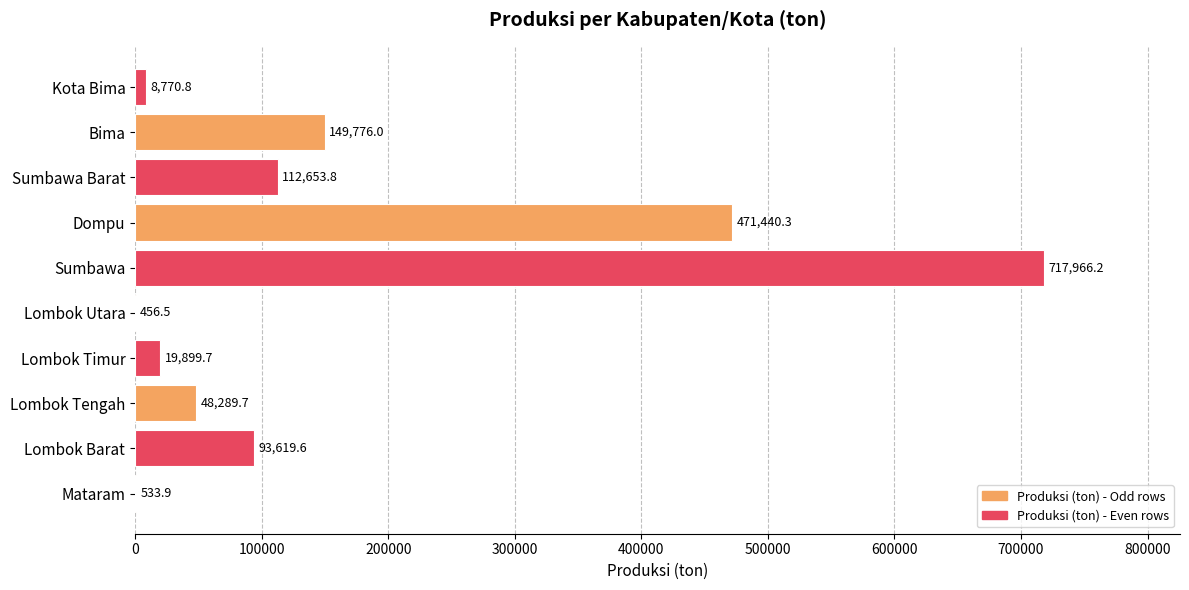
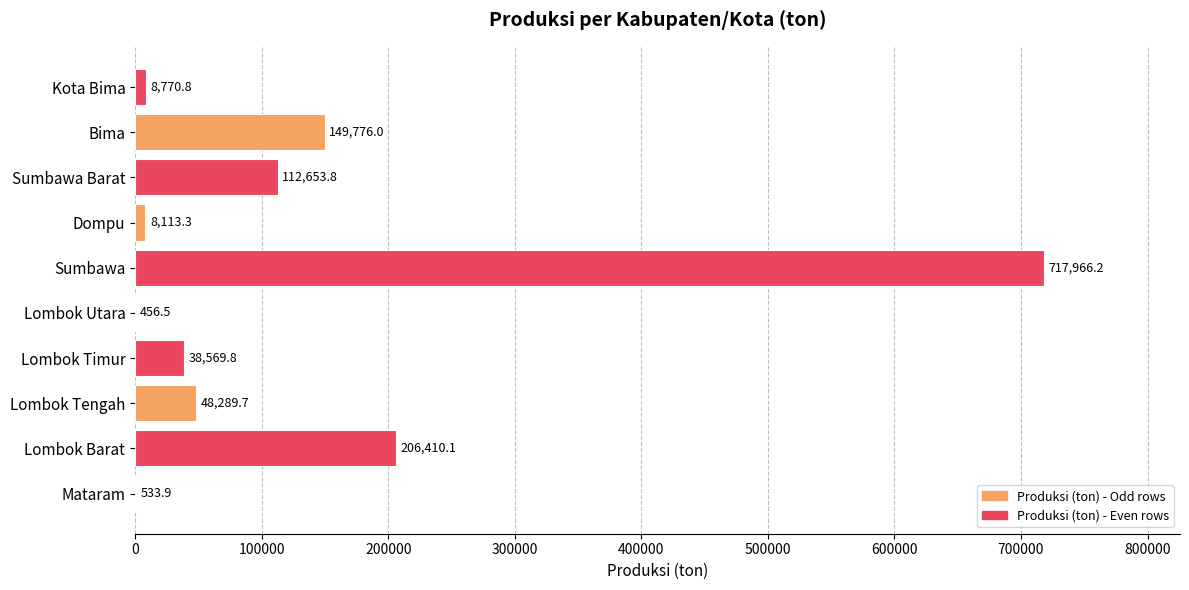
  {
    "Kota Bima": "8,770.8",
    "Bima": "149,776.0",
    "Sumbawa Barat": "112,653.8",
-   "Dompu": "471,440.3",
+   "Dompu": "8,113.3",
    "Sumbawa": "717,966.2",
    "Lombok Utara": "456.5",
-   "Lombok Timur": "19,899.7",
+   "Lombok Timur": "38,569.8",
    "Lombok Tengah": "48,289.7",
-   "Lombok Barat": "93,619.6",
+   "Lombok Barat": "206,410.1",
    "Mataram": "533.9"
  }
